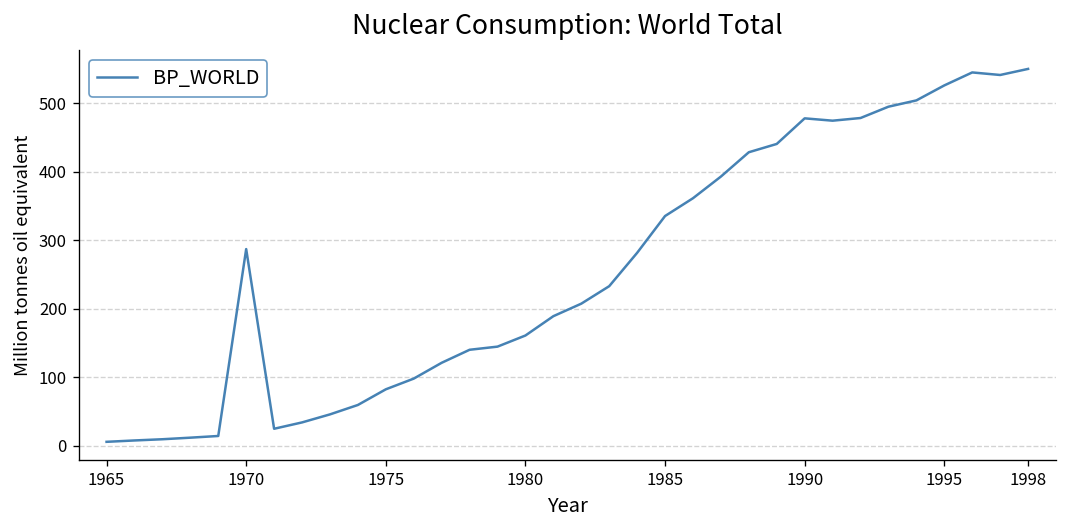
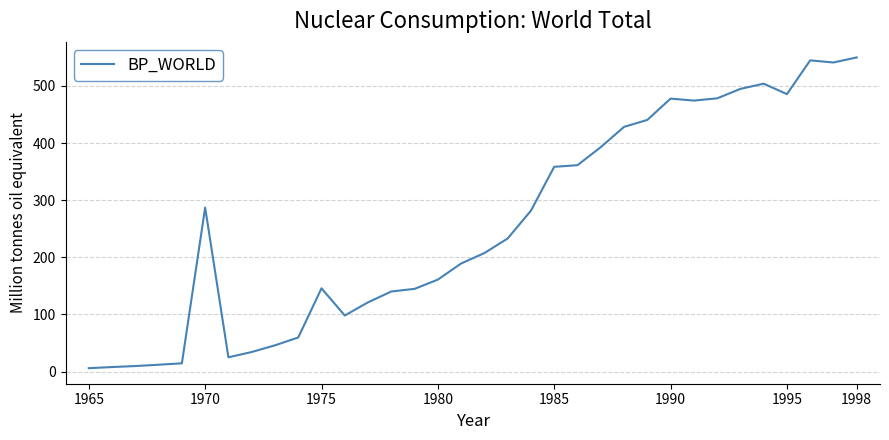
  {
    "1965": 10,
    "1970": 290,
-   "1975": 80,
+   "1975": 150,
    "1980": 160,
-   "1985": 340,
+   "1985": 360,
    "1990": 480,
-   "1995": 530,
+   "1995": 490,
    "1998": 550
  }
